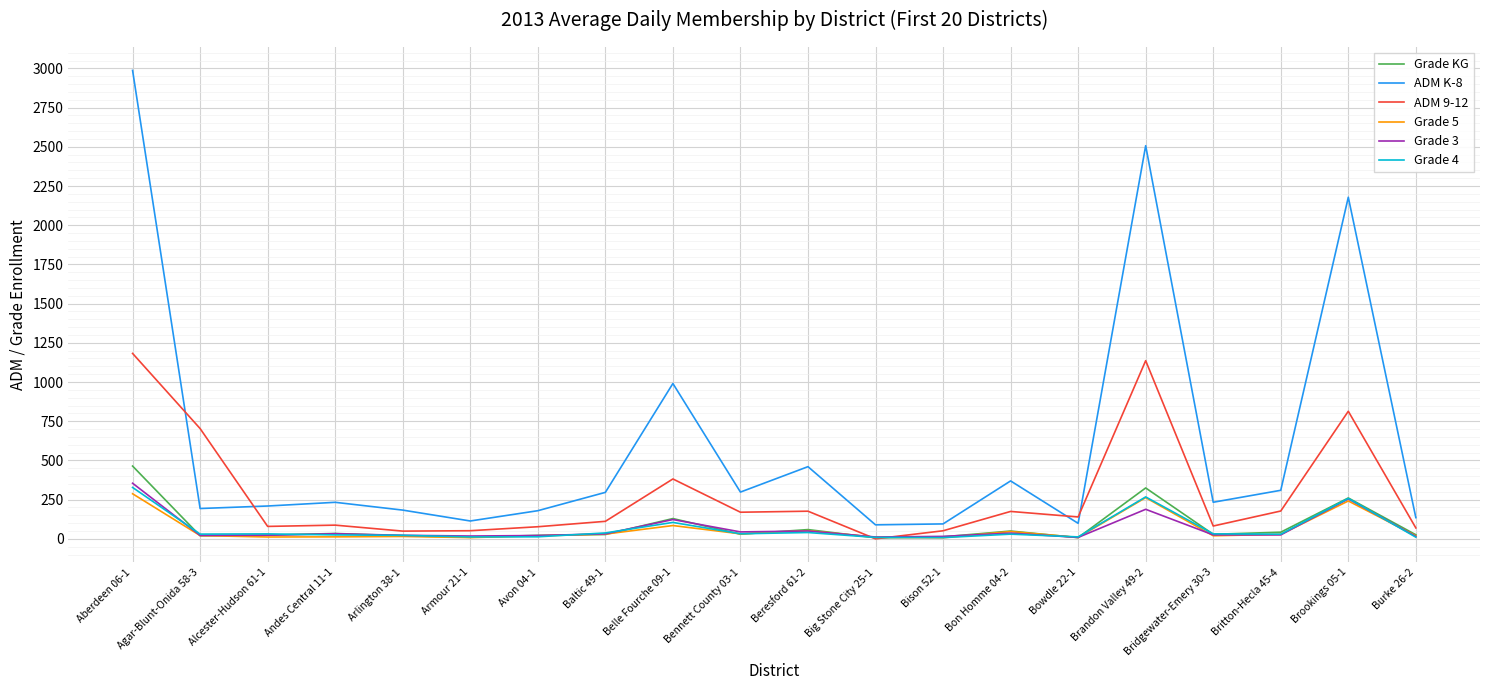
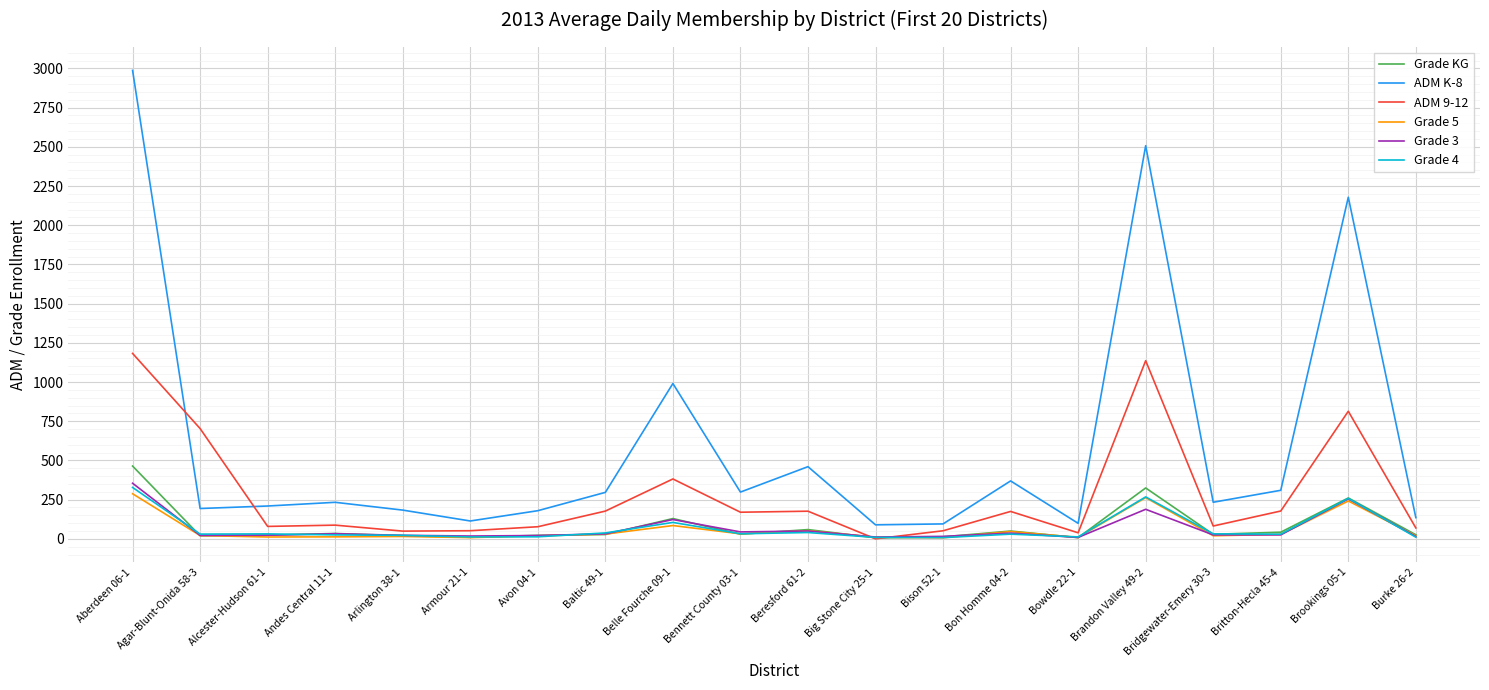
  {
    "Grade KG": {
      "Aberdeen 06-1": 460,
      "Brandon Valley 49-2": 320
    },
    "ADM 9-12": {
      "Aberdeen 06-1": 1180,
      "Agar-Blunt-Onida 58-3": 700,
      "Alcester-Hudson 61-1": 80,
      "Andes Central 11-1": 90,
      "Arlington 38-1": 50,
      "Armour 21-1": 50,
      "Avon 04-1": 80,
-     "Baltic 49-1": 110,
+     "Baltic 49-1": 180,
      "Belle Fourche 09-1": 380,
      "Bennett County 03-1": 170,
      "Beresford 61-2": 180,
      "Bison 52-1": 50,
      "Bon Homme 04-2": 170,
-     "Bowdle 22-1": 140,
+     "Bowdle 22-1": 40,
      "Brandon Valley 49-2": 1140,
      "Bridgewater-Emery 30-3": 80,
      "Britton-Hecla 45-4": 180,
      "Brookings 05-1": 810,
      "Burke 26-2": 70
    },
    "Grade 5": {
      "Aberdeen 06-1": 290,
      "Belle Fourche 09-1": 80
    },
    "Grade 3": {
      "Aberdeen 06-1": 350,
      "Brandon Valley 49-2": 190
    }
  }
